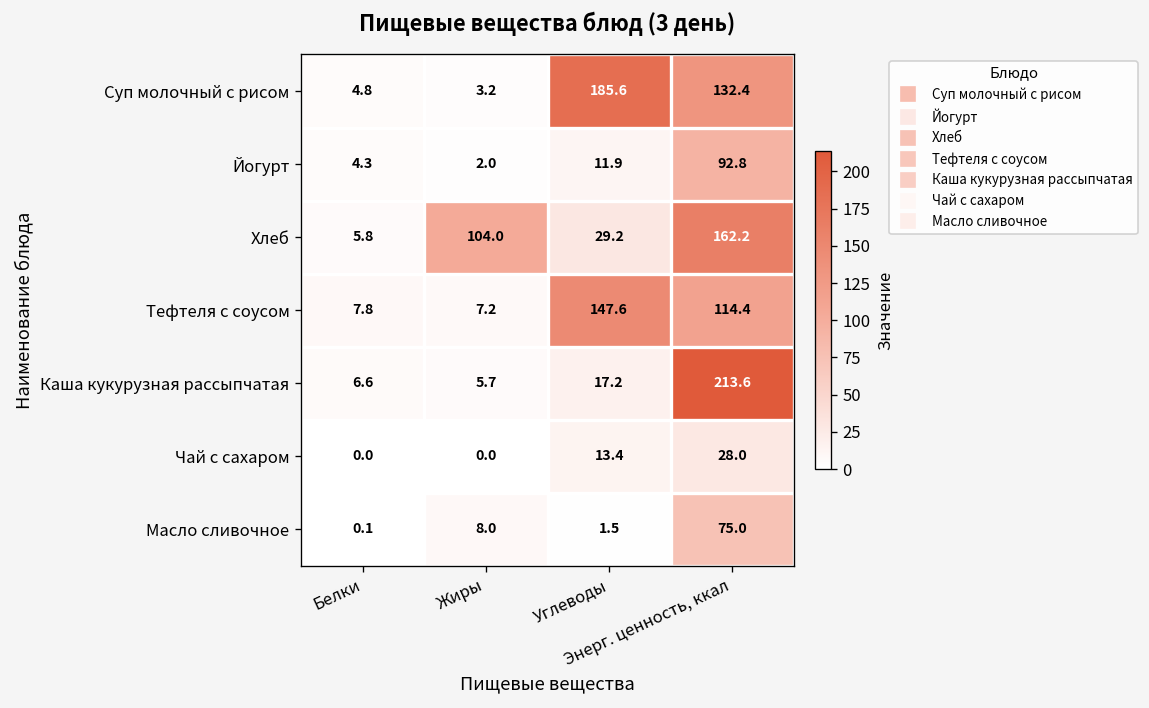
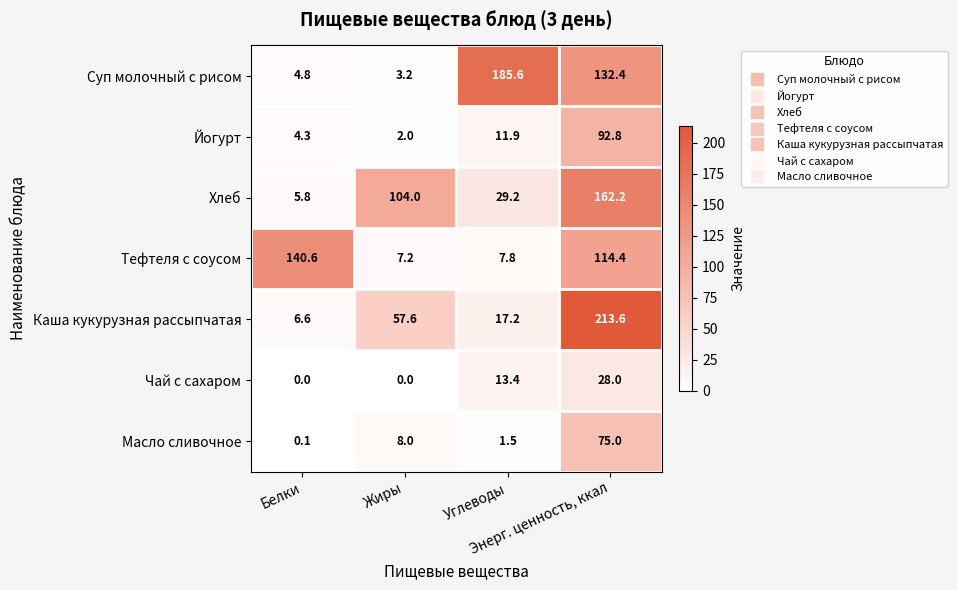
  {
    "Суп молочный с рисом": {
      "Белки": 4.8,
      "Жиры": 3.2,
      "Углеводы": 185.6,
      "Энерг. ценность, ккал": 132.4
    },
    "Йогурт": {
      "Белки": 4.3,
      "Жиры": 2.0,
      "Углеводы": 11.9,
      "Энерг. ценность, ккал": 92.8
    },
    "Хлеб": {
      "Белки": 5.8,
      "Жиры": 104.0,
      "Углеводы": 29.2,
      "Энерг. ценность, ккал": 162.2
    },
    "Тефтеля с соусом": {
-     "Белки": 7.8,
+     "Белки": 140.6,
      "Жиры": 7.2,
-     "Углеводы": 147.6,
+     "Углеводы": 7.8,
      "Энерг. ценность, ккал": 114.4
    },
    "Каша кукурузная рассыпчатая": {
      "Белки": 6.6,
-     "Жиры": 5.7,
+     "Жиры": 57.6,
      "Углеводы": 17.2,
      "Энерг. ценность, ккал": 213.6
    },
    "Чай с сахаром": {
      "Белки": 0.0,
      "Жиры": 0.0,
      "Углеводы": 13.4,
      "Энерг. ценность, ккал": 28.0
    },
    "Масло сливочное": {
      "Белки": 0.1,
      "Жиры": 8.0,
      "Углеводы": 1.5,
      "Энерг. ценность, ккал": 75.0
    }
  }
